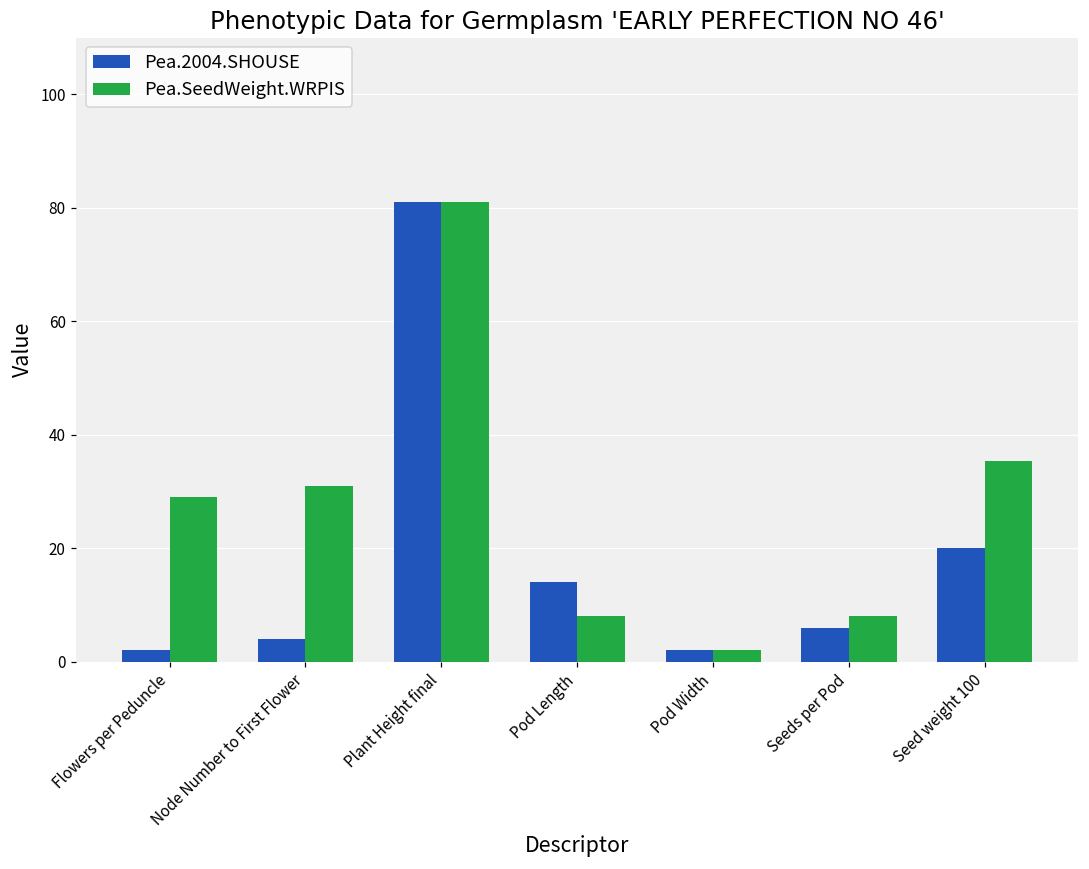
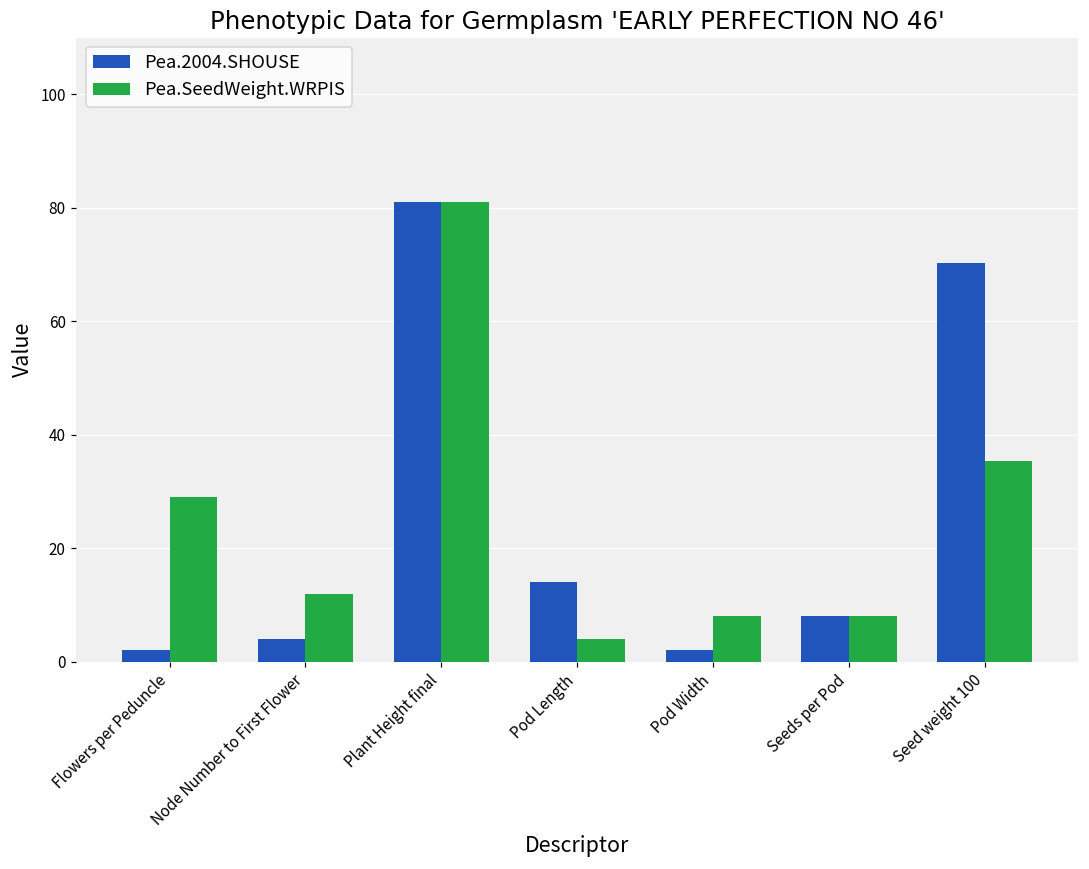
  {
    "Pea.2004.SHOUSE": {
      "Flowers per Peduncle": 2,
      "Node Number to First Flower": 4,
      "Plant Height final": 81,
      "Pod Length": 14,
      "Pod Width": 2,
-     "Seeds per Pod": 6,
-     "Seed weight 100": 20
+     "Seeds per Pod": 8,
+     "Seed weight 100": 70
    },
    "Pea.SeedWeight.WRPIS": {
      "Flowers per Peduncle": 29,
-     "Node Number to First Flower": 31,
+     "Node Number to First Flower": 12,
      "Plant Height final": 81,
-     "Pod Length": 8,
-     "Pod Width": 2,
+     "Pod Length": 4,
+     "Pod Width": 8,
      "Seeds per Pod": 8,
      "Seed weight 100": 35
    }
  }
